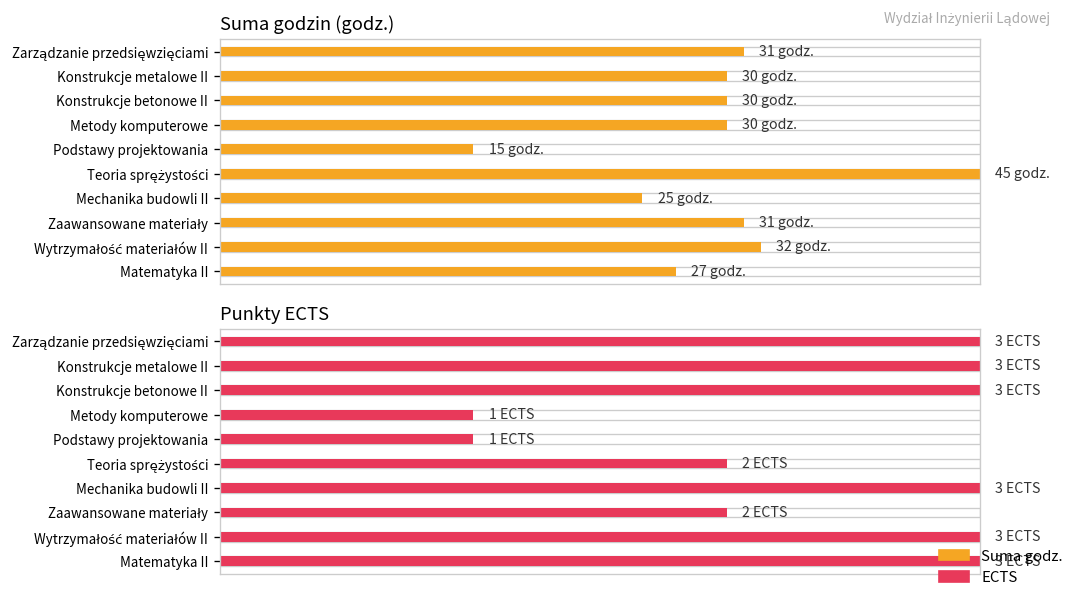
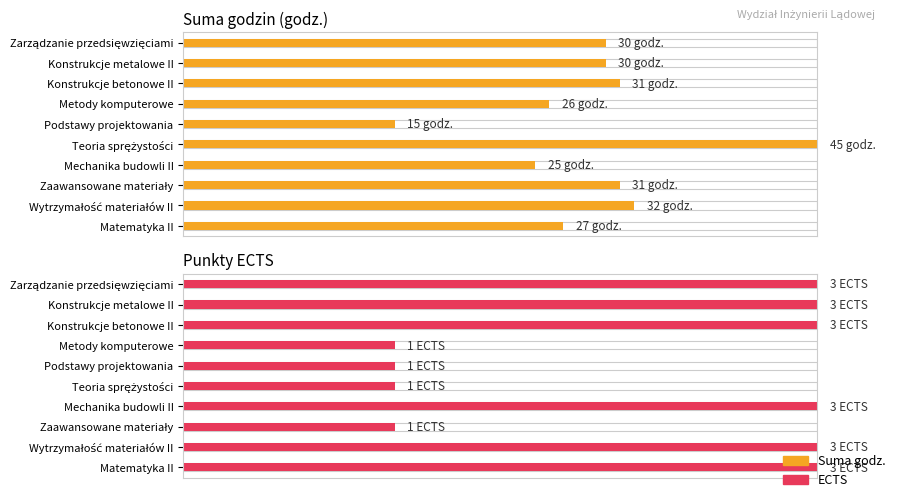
  {
    "Suma godzin (godz.)": {
      "Suma godz.": {
-       "Zarządzanie przedsięwzięciami": 31,
-       "Konstrukcje betonowe II": 30,
-       "Metody komputerowe": 30
+       "Zarządzanie przedsięwzięciami": 30,
+       "Konstrukcje betonowe II": 31,
+       "Metody komputerowe": 26
      }
    },
    "Punkty ECTS": {
      "ECTS": {
-       "Teoria sprężystości": 2,
-       "Zaawansowane materiały": 2
+       "Teoria sprężystości": 1,
+       "Zaawansowane materiały": 1
      }
    }
  }
